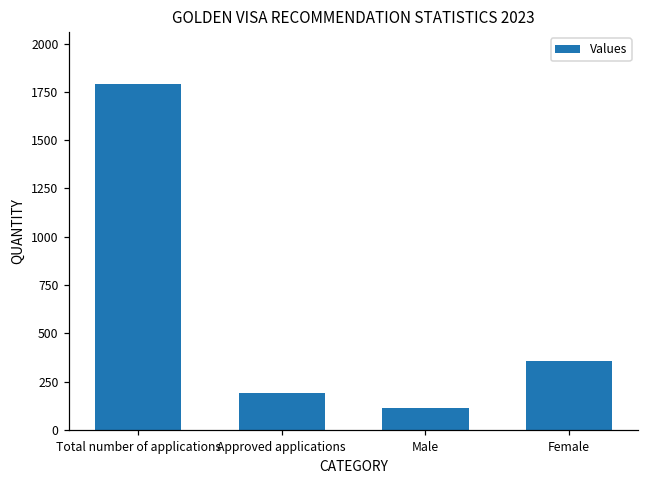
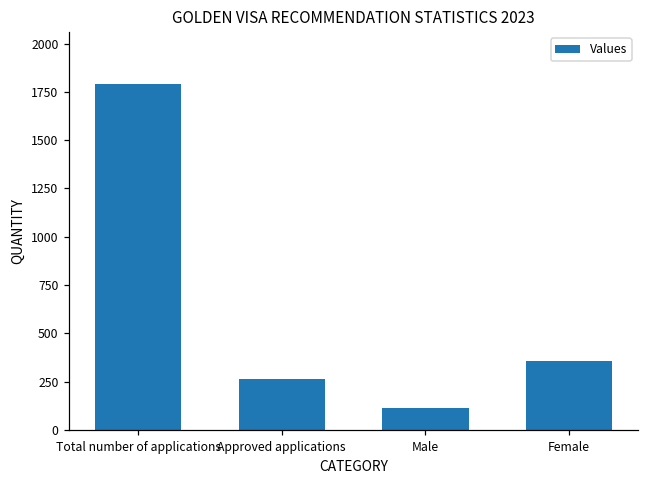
  {
    "Total number of applications": 1790,
-   "Approved applications": 190,
+   "Approved applications": 270,
    "Male": 110,
    "Female": 360
  }
